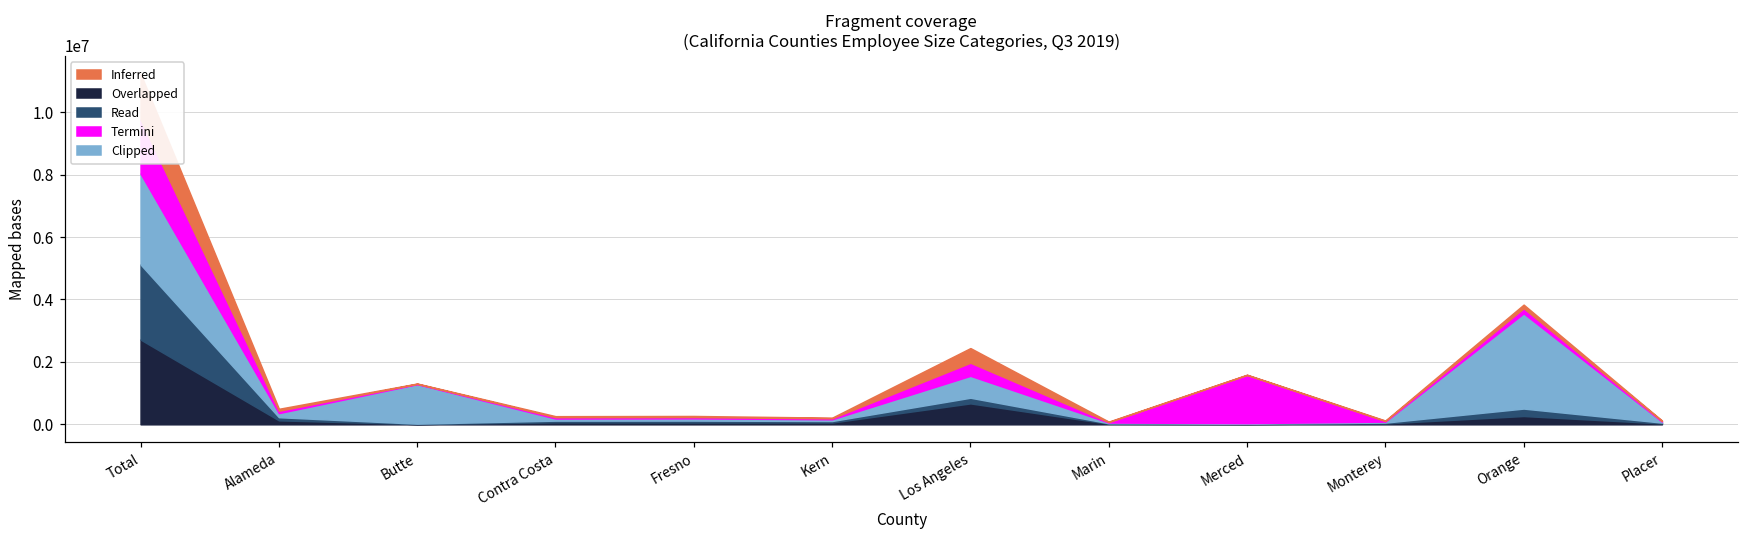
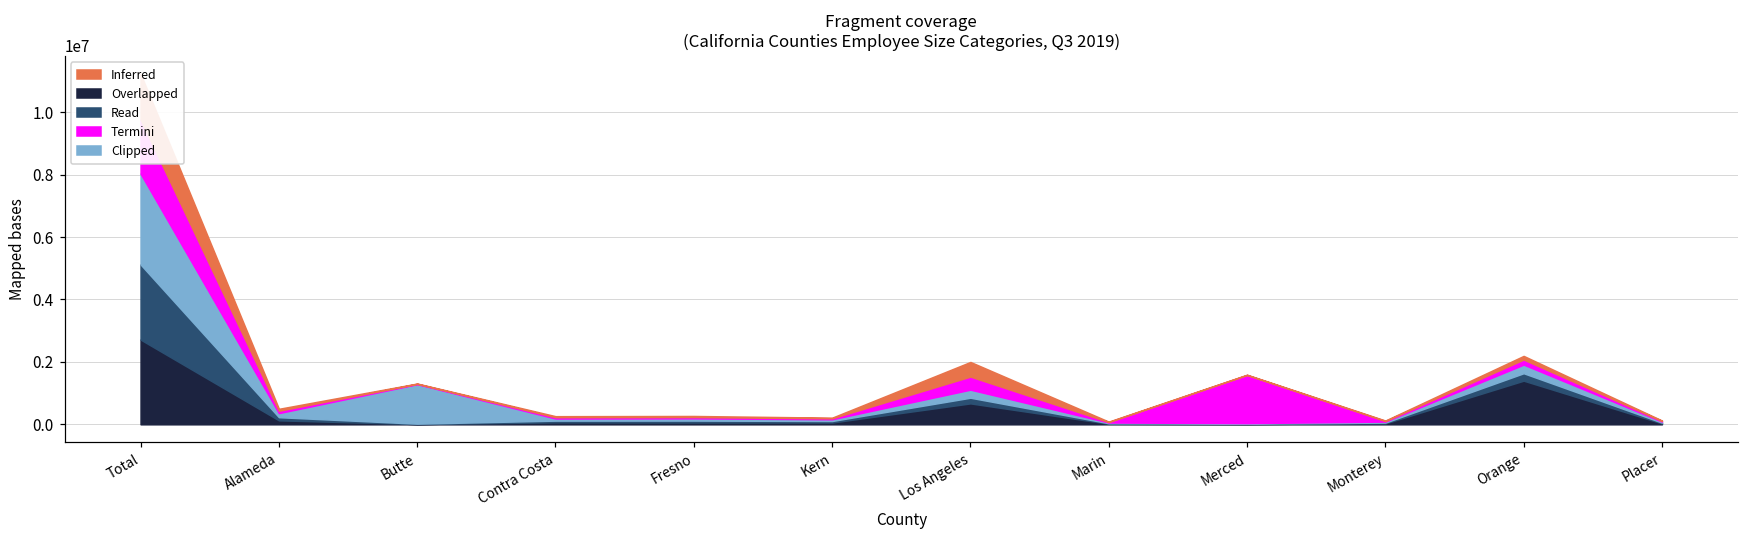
  {
    "Overlapped": {
-     "Orange": 300000
+     "Orange": 1400000
    },
    "Clipped": {
-     "Los Angeles": 700000,
-     "Orange": 3100000
+     "Los Angeles": 300000,
+     "Orange": 300000
    },
    "Inferred": {
      "Los Angeles": 500000,
      "Orange": 100000
    }
  }
